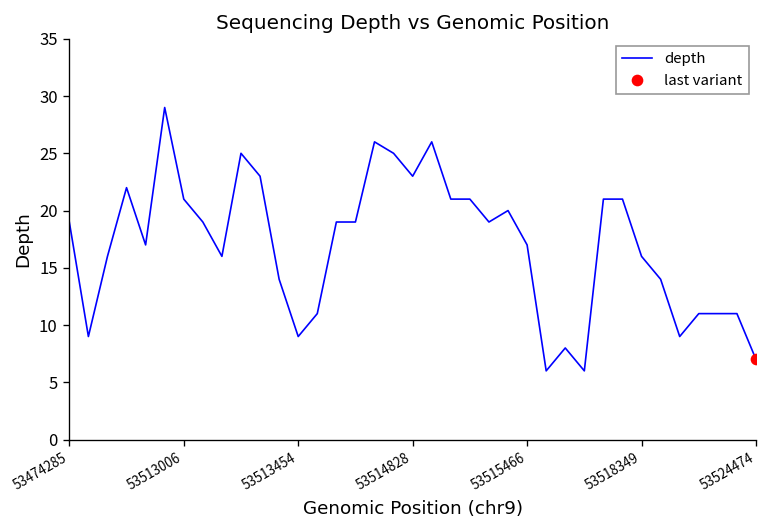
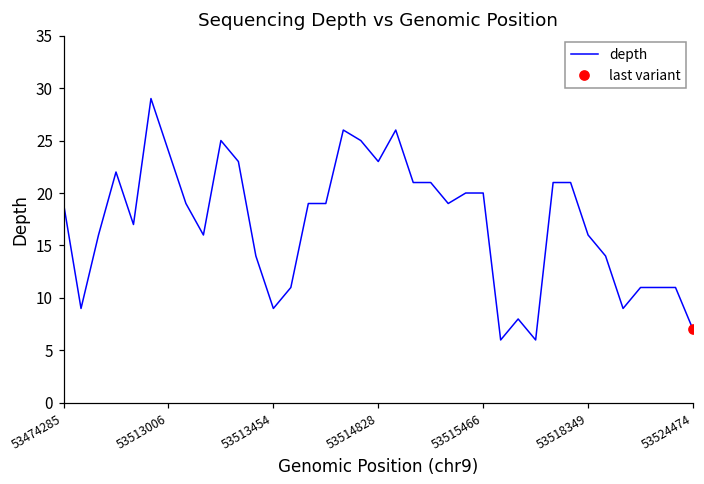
  {
    "depth": {
      "53474285": 19,
-     "53513006": 21,
+     "53513006": 24,
      "53513454": 9,
      "53514828": 23,
-     "53515466": 17,
+     "53515466": 20,
      "53518349": 16
    }
  }
